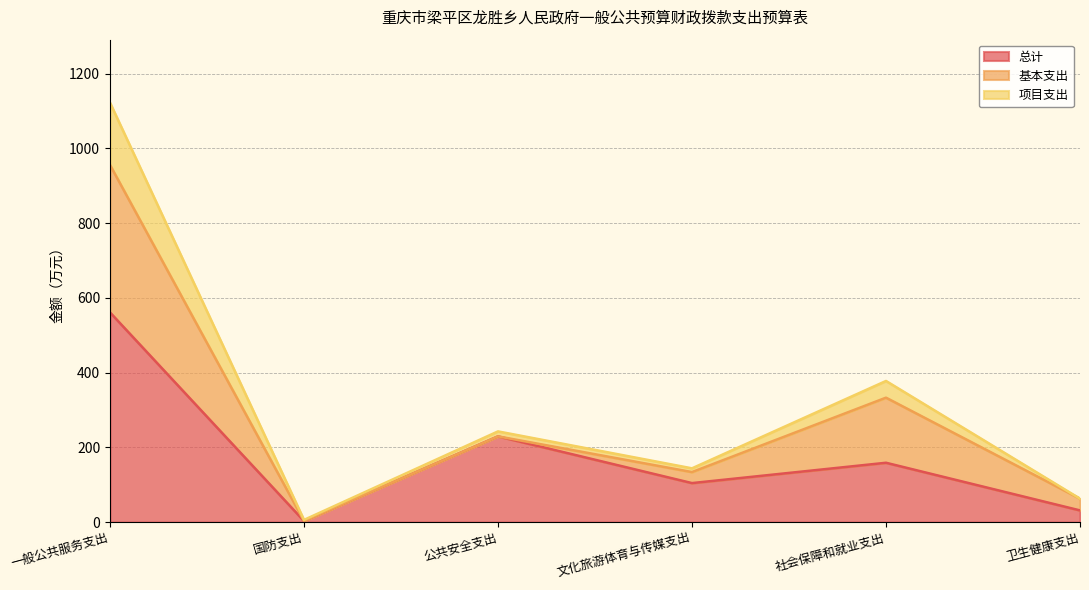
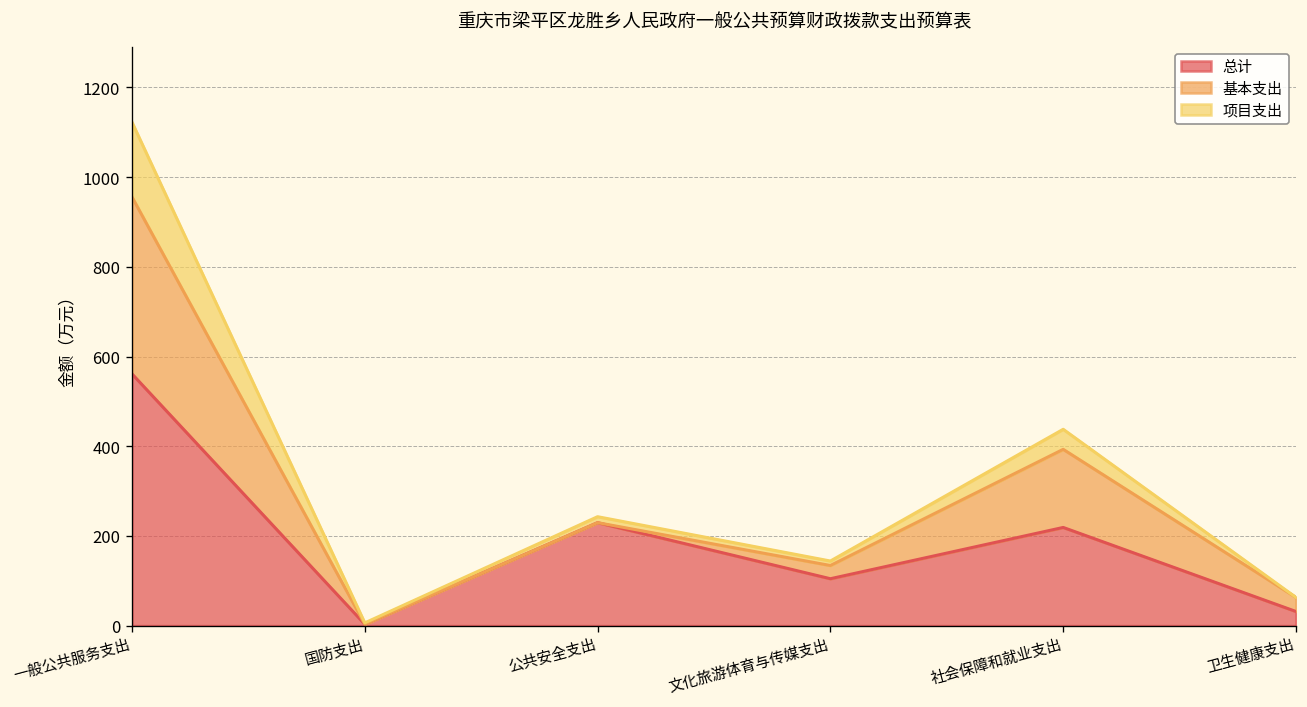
  {
    "总计": {
      "一般公共服务支出": 560,
      "文化旅游体育与传媒支出": 100,
-     "社会保障和就业支出": 160,
+     "社会保障和就业支出": 220,
      "卫生健康支出": 30
    }
  }
